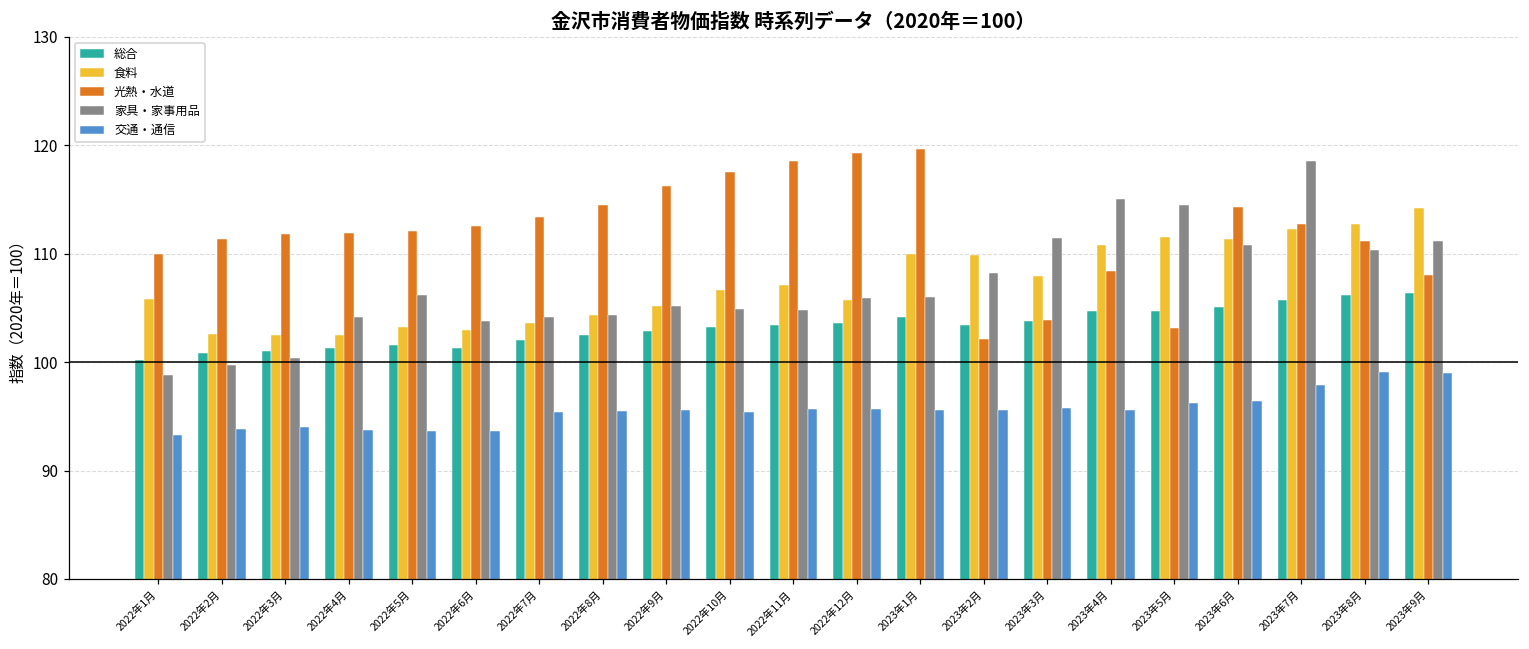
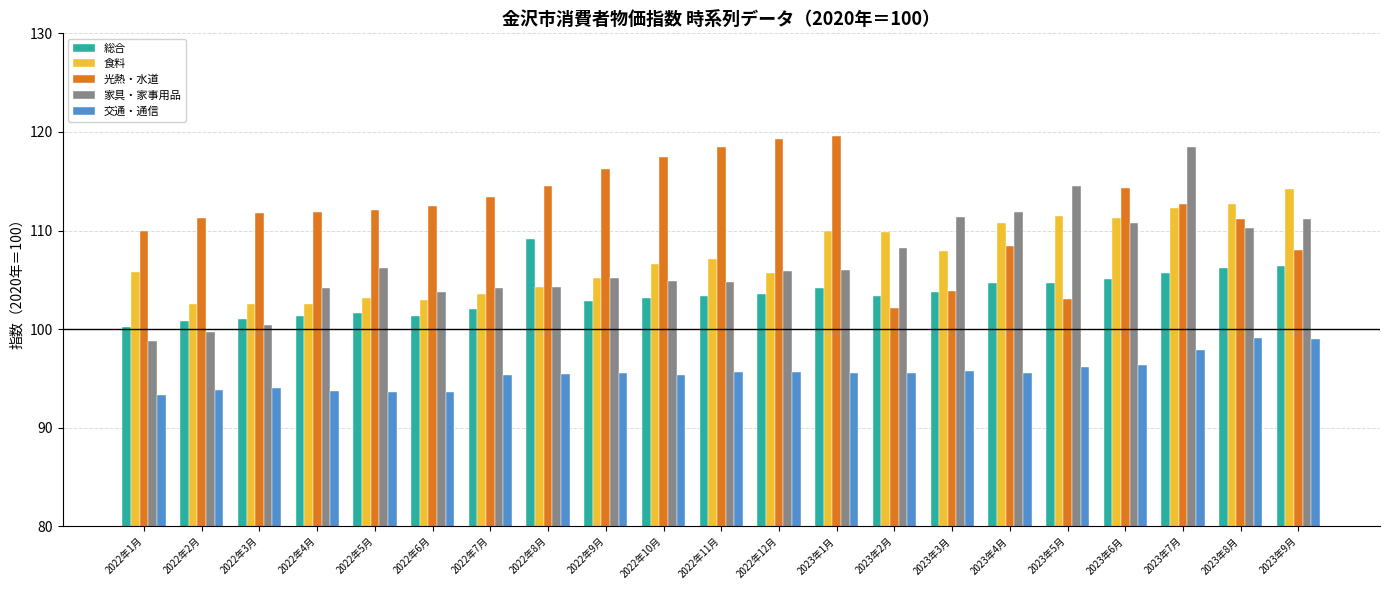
  {
    "総合": {
      "2022年1月": 100,
      "2022年2月": 101,
      "2022年3月": 101,
      "2022年4月": 101,
      "2022年5月": 102,
      "2022年6月": 101,
      "2022年7月": 102,
-     "2022年8月": 103,
+     "2022年8月": 109,
      "2022年9月": 103,
      "2022年10月": 103,
      "2022年11月": 103,
      "2022年12月": 104,
      "2023年1月": 104,
      "2023年2月": 103,
      "2023年3月": 104,
      "2023年4月": 105,
      "2023年5月": 105,
      "2023年6月": 105,
      "2023年7月": 106,
      "2023年8月": 106,
      "2023年9月": 106
    },
    "食料": {
      "2022年1月": 106,
      "2022年2月": 103,
      "2022年3月": 103,
      "2022年4月": 103,
      "2022年5月": 103,
      "2022年6月": 103,
      "2022年7月": 104,
      "2022年8月": 104,
      "2022年9月": 105,
      "2022年10月": 107,
      "2022年11月": 107,
      "2022年12月": 106,
      "2023年1月": 110,
      "2023年2月": 110,
      "2023年3月": 108,
      "2023年4月": 111,
      "2023年5月": 112,
      "2023年6月": 111,
      "2023年7月": 112,
      "2023年8月": 113,
      "2023年9月": 114
    },
    "光熱・水道": {
      "2022年1月": 110,
      "2022年2月": 111,
      "2022年3月": 112,
      "2022年4月": 112,
      "2022年5月": 112,
      "2022年6月": 113,
      "2022年7月": 113,
      "2022年8月": 115,
      "2022年9月": 116,
      "2022年10月": 118,
      "2022年11月": 119,
      "2022年12月": 119,
      "2023年1月": 120,
      "2023年2月": 102,
      "2023年3月": 104,
      "2023年4月": 108,
      "2023年5月": 103,
      "2023年6月": 114,
      "2023年7月": 113,
      "2023年8月": 111,
      "2023年9月": 108
    },
    "家具・家事用品": {
      "2022年1月": 99,
      "2022年2月": 100,
      "2022年3月": 100,
      "2022年4月": 104,
      "2022年5月": 106,
      "2022年6月": 104,
      "2022年7月": 104,
      "2022年8月": 104,
      "2022年9月": 105,
      "2022年10月": 105,
      "2022年11月": 105,
      "2022年12月": 106,
      "2023年1月": 106,
      "2023年2月": 108,
      "2023年3月": 111,
-     "2023年4月": 115,
+     "2023年4月": 112,
      "2023年5月": 115,
      "2023年6月": 111,
      "2023年7月": 119,
      "2023年8月": 110,
      "2023年9月": 111
    },
    "交通・通信": {
      "2022年1月": 93,
      "2022年2月": 94,
      "2022年3月": 94,
      "2022年4月": 94,
      "2022年5月": 94,
      "2022年6月": 94,
      "2022年7月": 95,
      "2022年8月": 96,
      "2022年9月": 96,
      "2022年10月": 95,
      "2022年11月": 96,
      "2022年12月": 96,
      "2023年1月": 96,
      "2023年2月": 96,
      "2023年3月": 96,
      "2023年4月": 96,
      "2023年5月": 96,
      "2023年6月": 96,
      "2023年7月": 98,
      "2023年8月": 99,
      "2023年9月": 99
    }
  }
